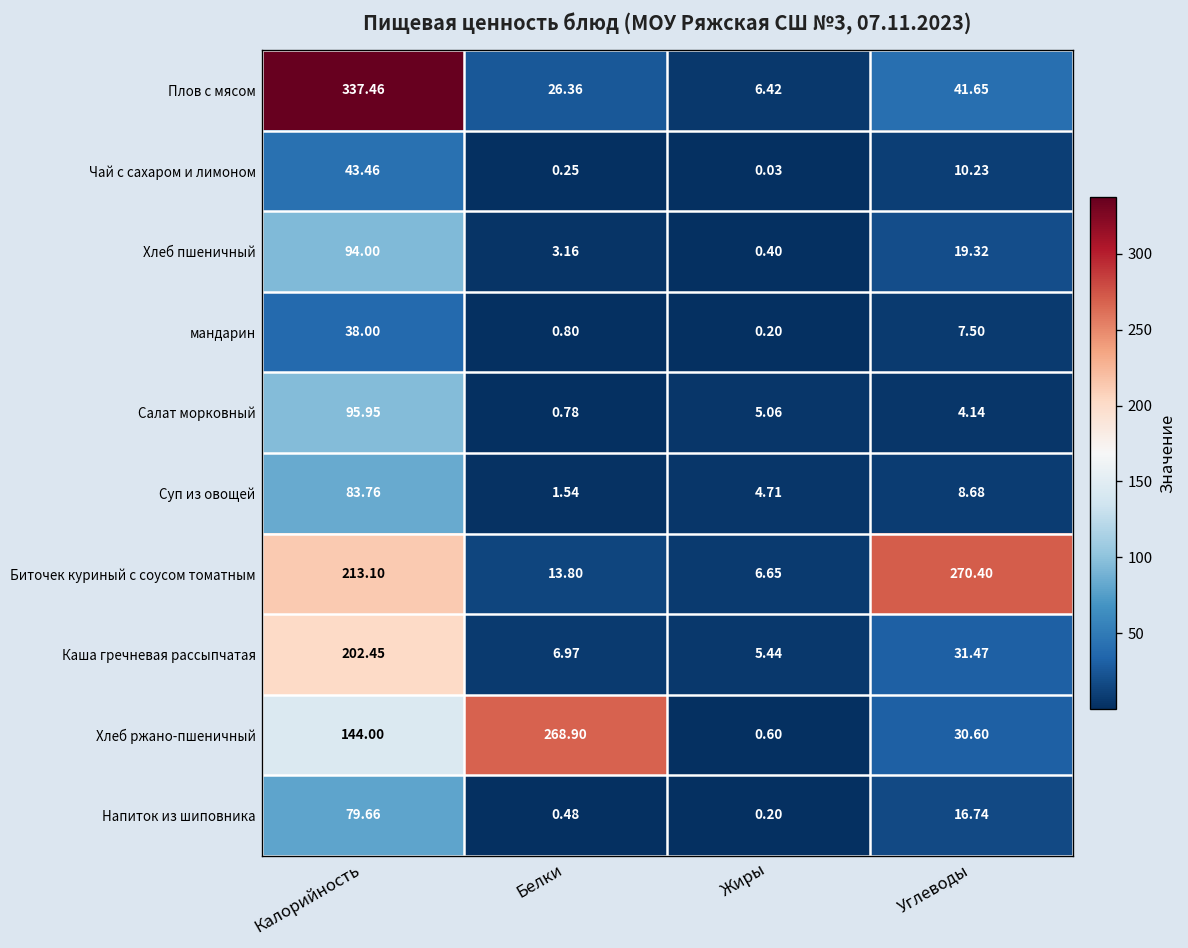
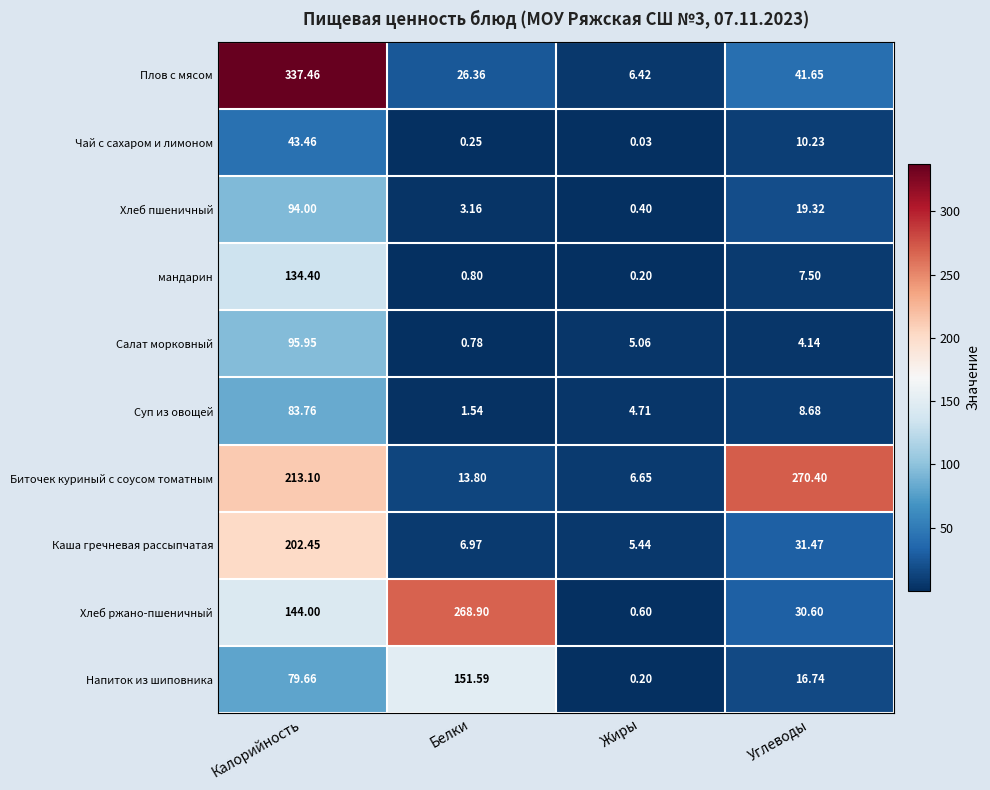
  {
    "Плов с мясом": {
      "Калорийность": 337.46,
      "Белки": 26.36,
      "Жиры": 6.42,
      "Углеводы": 41.65
    },
    "Чай с сахаром и лимоном": {
      "Калорийность": 43.46,
      "Белки": 0.25,
      "Жиры": 0.03,
      "Углеводы": 10.23
    },
    "Хлеб пшеничный": {
      "Калорийность": 94.00,
      "Белки": 3.16,
      "Жиры": 0.40,
      "Углеводы": 19.32
    },
    "мандарин": {
-     "Калорийность": 38.00,
+     "Калорийность": 134.40,
      "Белки": 0.80,
      "Жиры": 0.20,
      "Углеводы": 7.50
    },
    "Салат морковный": {
      "Калорийность": 95.95,
      "Белки": 0.78,
      "Жиры": 5.06,
      "Углеводы": 4.14
    },
    "Суп из овощей": {
      "Калорийность": 83.76,
      "Белки": 1.54,
      "Жиры": 4.71,
      "Углеводы": 8.68
    },
    "Биточек куриный с соусом томатным": {
      "Калорийность": 213.10,
      "Белки": 13.80,
      "Жиры": 6.65,
      "Углеводы": 270.40
    },
    "Каша гречневая рассыпчатая": {
      "Калорийность": 202.45,
      "Белки": 6.97,
      "Жиры": 5.44,
      "Углеводы": 31.47
    },
    "Хлеб ржано-пшеничный": {
      "Калорийность": 144.00,
      "Белки": 268.90,
      "Жиры": 0.60,
      "Углеводы": 30.60
    },
    "Напиток из шиповника": {
      "Калорийность": 79.66,
-     "Белки": 0.48,
+     "Белки": 151.59,
      "Жиры": 0.20,
      "Углеводы": 16.74
    }
  }
